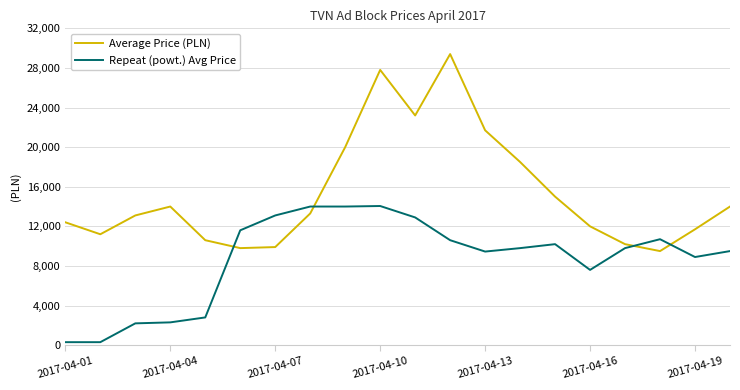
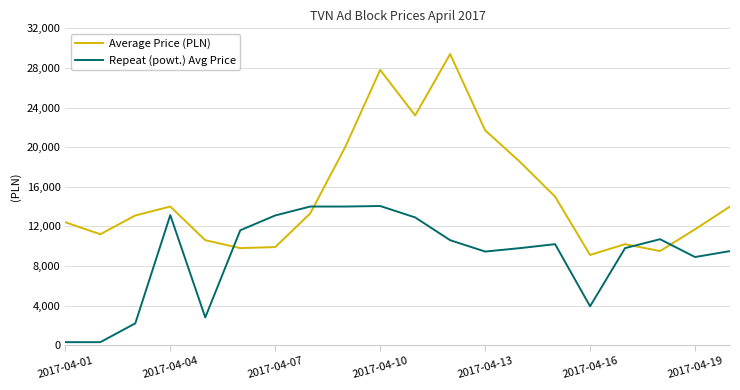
  {
    "Average Price (PLN)": {
      "2017-04-01": "12,000",
      "2017-04-04": "14,000",
      "2017-04-07": "10,000",
      "2017-04-10": "28,000",
      "2017-04-13": "22,000",
-     "2017-04-16": "12,000",
+     "2017-04-16": "9,000",
      "2017-04-19": "12,000"
    },
    "Repeat (powt.) Avg Price": {
      "2017-04-01": "0",
-     "2017-04-04": "2,000",
+     "2017-04-04": "13,000",
      "2017-04-07": "13,000",
      "2017-04-10": "14,000",
      "2017-04-13": "9,000",
-     "2017-04-16": "8,000",
+     "2017-04-16": "4,000",
      "2017-04-19": "9,000"
    }
  }
